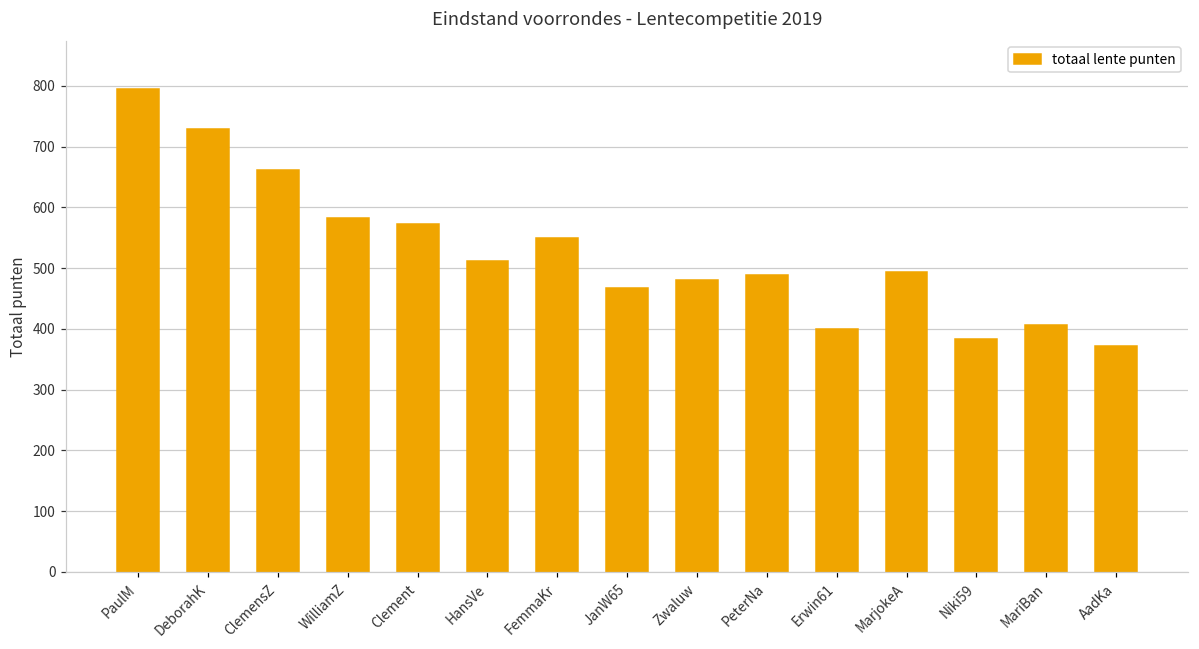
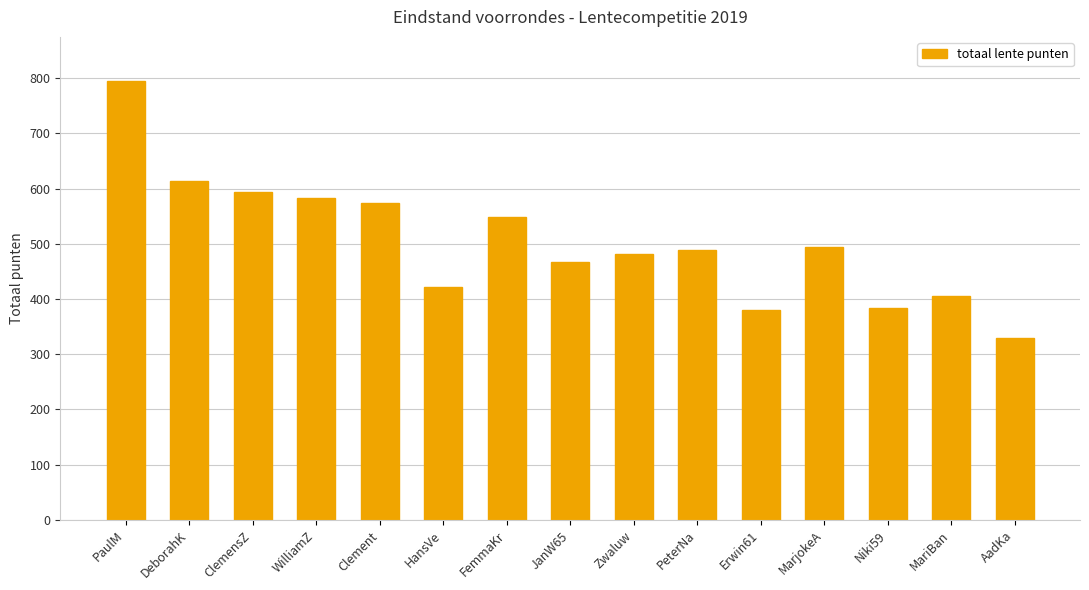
  {
    "PaulM": 800,
-   "DeborahK": 730,
-   "ClemensZ": 660,
+   "DeborahK": 610,
+   "ClemensZ": 590,
    "WilliamZ": 580,
    "Clement": 570,
-   "HansVe": 510,
+   "HansVe": 420,
    "FemmaKr": 550,
    "JanW65": 470,
    "Zwaluw": 480,
    "PeterNa": 490,
-   "Erwin61": 400,
+   "Erwin61": 380,
    "MarjokeA": 490,
    "Niki59": 380,
    "MariBan": 410,
-   "AadKa": 370
+   "AadKa": 330
  }
